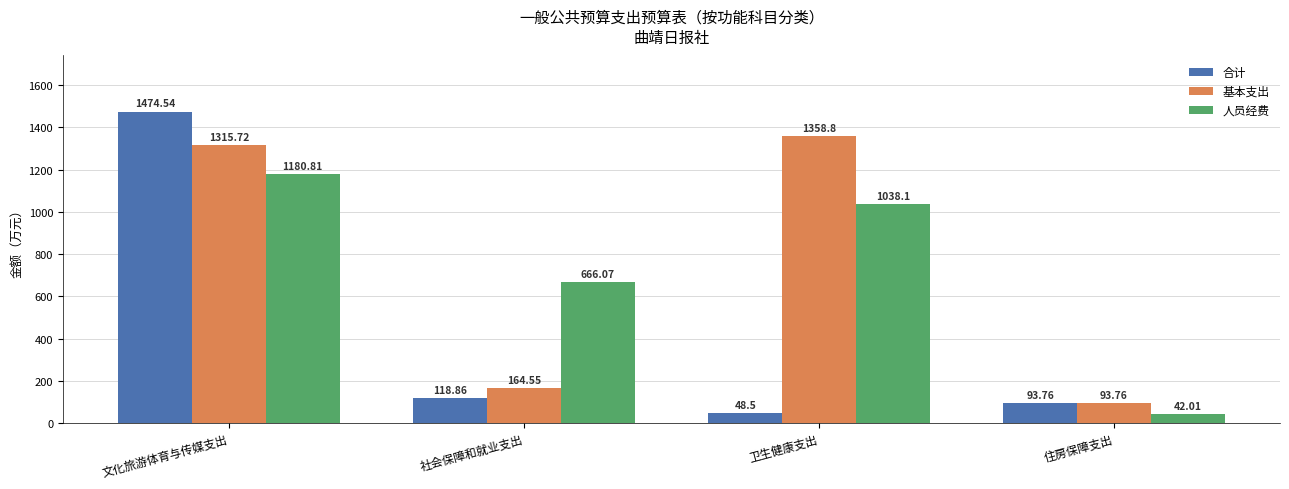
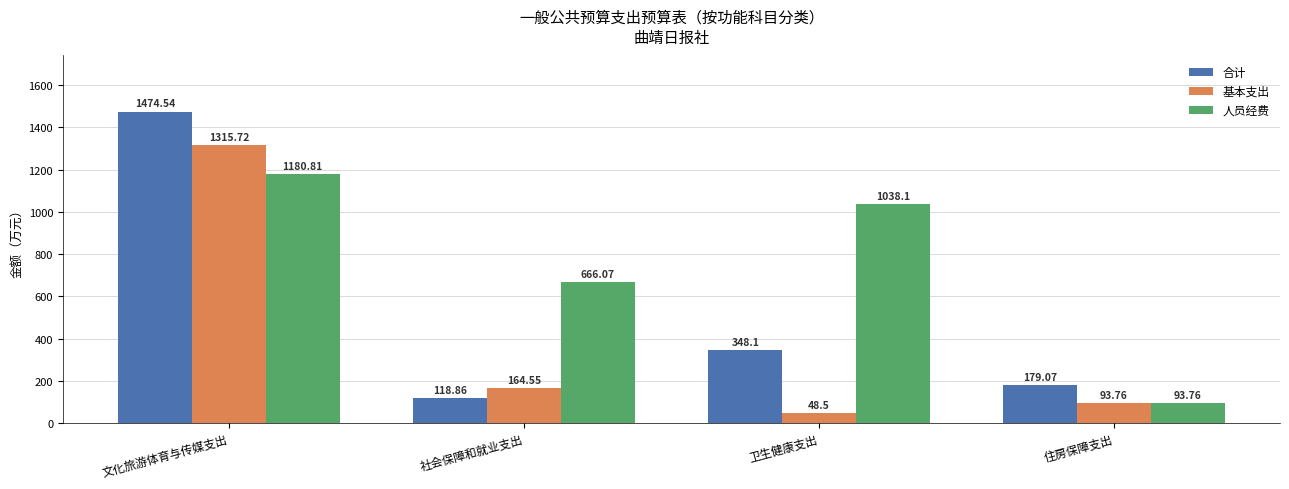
  {
    "合计": {
      "文化旅游体育与传媒支出": 1474.54,
      "社会保障和就业支出": 118.86,
-     "卫生健康支出": 48.5,
-     "住房保障支出": 93.76
+     "卫生健康支出": 348.1,
+     "住房保障支出": 179.07
    },
    "基本支出": {
      "文化旅游体育与传媒支出": 1315.72,
      "社会保障和就业支出": 164.55,
-     "卫生健康支出": 1358.8,
+     "卫生健康支出": 48.5,
      "住房保障支出": 93.76
    },
    "人员经费": {
      "文化旅游体育与传媒支出": 1180.81,
      "社会保障和就业支出": 666.07,
      "卫生健康支出": 1038.1,
-     "住房保障支出": 42.01
+     "住房保障支出": 93.76
    }
  }
